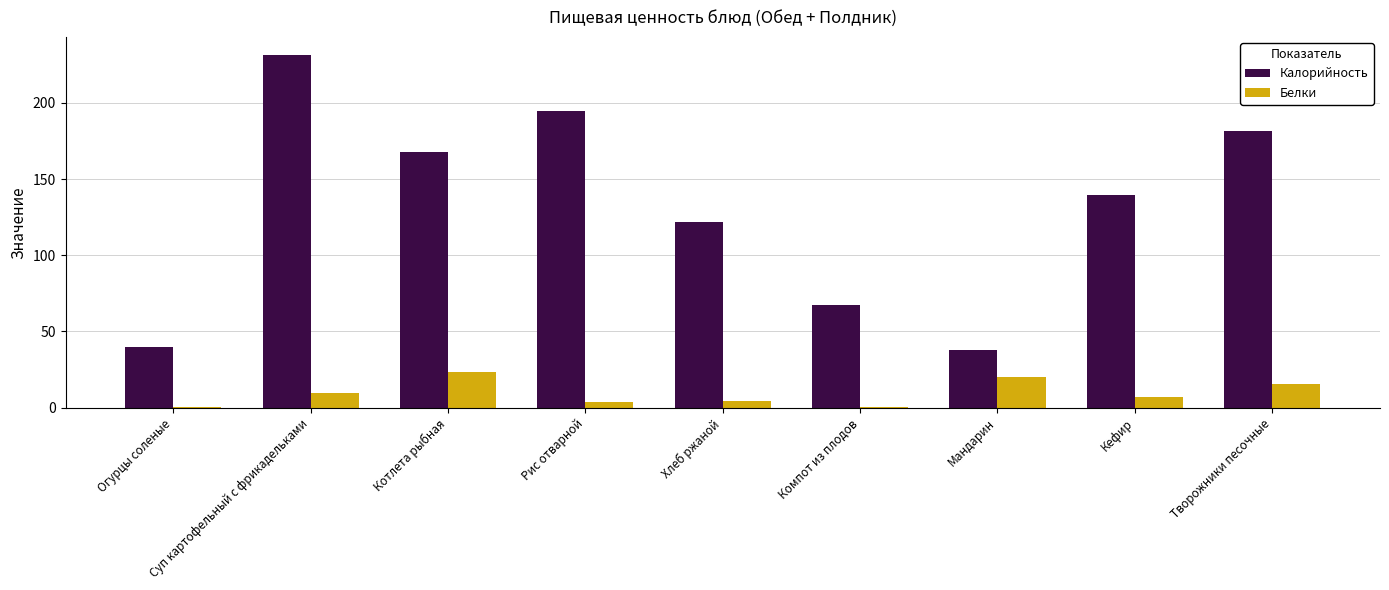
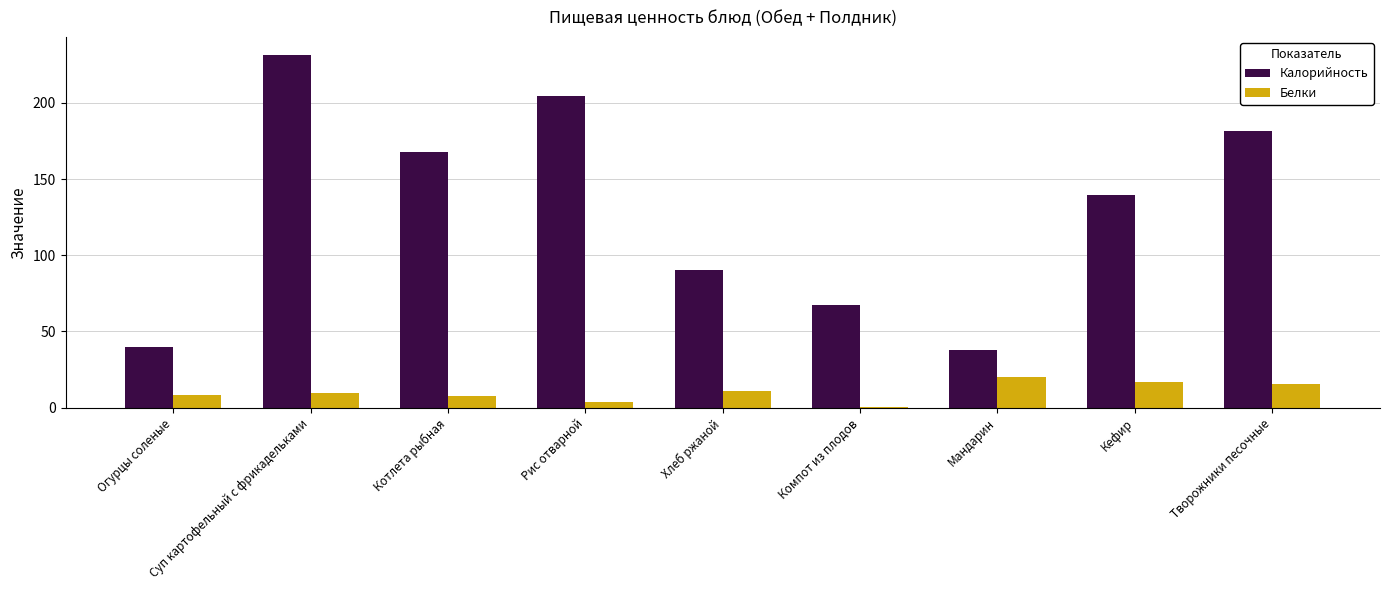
  {
    "Калорийность": {
      "Огурцы соленые": 40,
      "Суп картофельный с фрикадельками": 232,
      "Котлета рыбная": 168,
-     "Рис отварной": 195,
-     "Хлеб ржаной": 122,
+     "Рис отварной": 205,
+     "Хлеб ржаной": 90,
      "Компот из плодов": 67,
      "Мандарин": 38,
      "Кефир": 140,
      "Творожники песочные": 181
    },
    "Белки": {
-     "Огурцы соленые": 0,
+     "Огурцы соленые": 8,
      "Суп картофельный с фрикадельками": 10,
-     "Котлета рыбная": 24,
+     "Котлета рыбная": 8,
      "Рис отварной": 4,
-     "Хлеб ржаной": 5,
+     "Хлеб ржаной": 11,
      "Мандарин": 20,
-     "Кефир": 7,
+     "Кефир": 17,
      "Творожники песочные": 16
    }
  }
